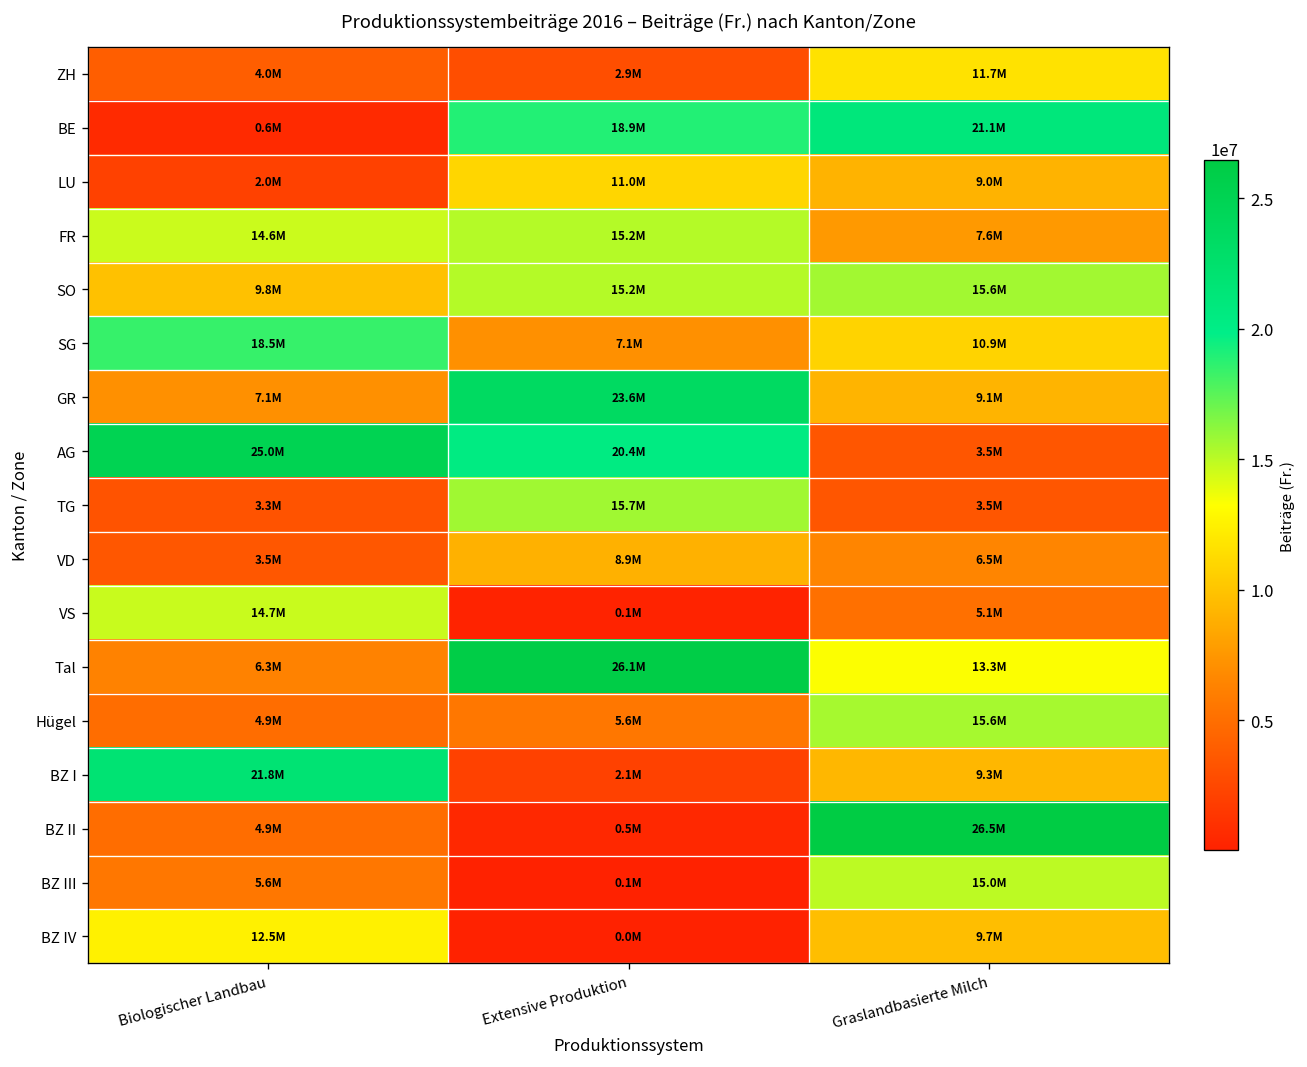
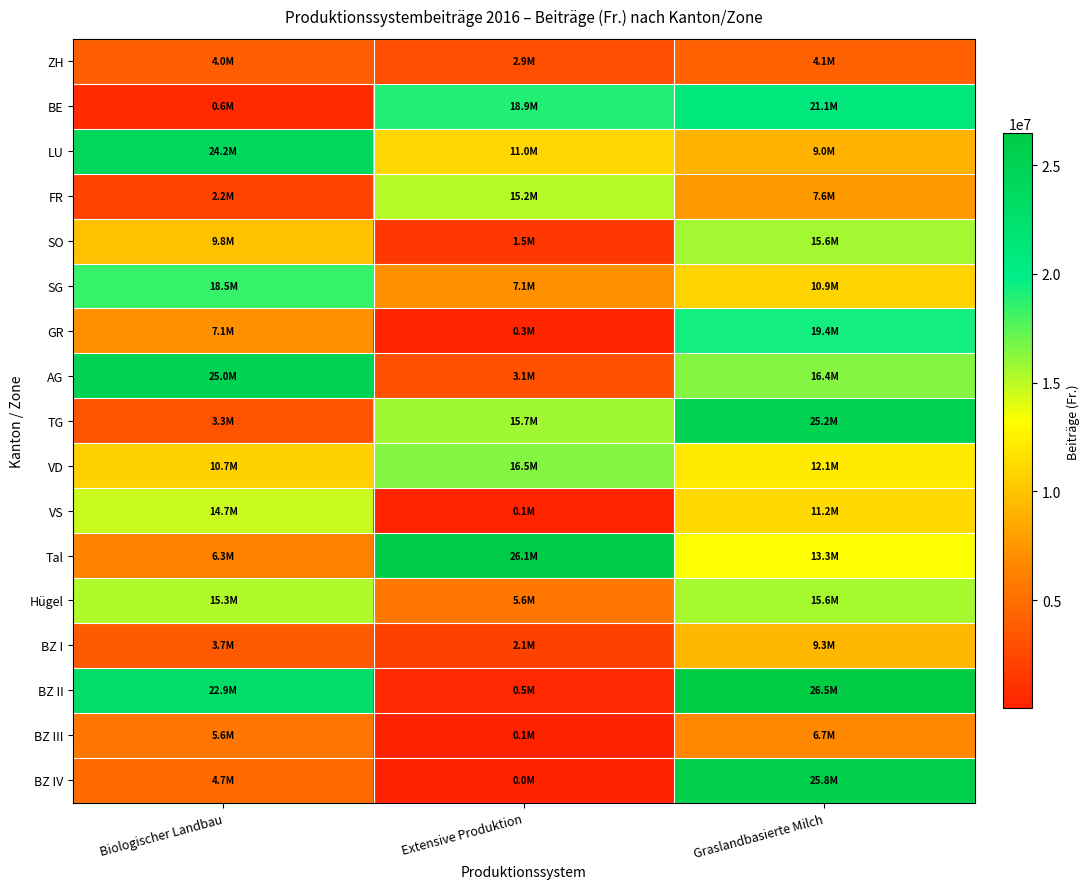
  {
    "ZH": {
      "Biologischer Landbau": "4.0M",
      "Extensive Produktion": "2.9M",
-     "Graslandbasierte Milch": "11.7M"
+     "Graslandbasierte Milch": "4.1M"
    },
    "BE": {
      "Biologischer Landbau": "0.6M",
      "Extensive Produktion": "18.9M",
      "Graslandbasierte Milch": "21.1M"
    },
    "LU": {
-     "Biologischer Landbau": "2.0M",
+     "Biologischer Landbau": "24.2M",
      "Extensive Produktion": "11.0M",
      "Graslandbasierte Milch": "9.0M"
    },
    "FR": {
-     "Biologischer Landbau": "14.6M",
+     "Biologischer Landbau": "2.2M",
      "Extensive Produktion": "15.2M",
      "Graslandbasierte Milch": "7.6M"
    },
    "SO": {
      "Biologischer Landbau": "9.8M",
-     "Extensive Produktion": "15.2M",
+     "Extensive Produktion": "1.5M",
      "Graslandbasierte Milch": "15.6M"
    },
    "SG": {
      "Biologischer Landbau": "18.5M",
      "Extensive Produktion": "7.1M",
      "Graslandbasierte Milch": "10.9M"
    },
    "GR": {
      "Biologischer Landbau": "7.1M",
-     "Extensive Produktion": "23.6M",
-     "Graslandbasierte Milch": "9.1M"
+     "Extensive Produktion": "0.3M",
+     "Graslandbasierte Milch": "19.4M"
    },
    "AG": {
      "Biologischer Landbau": "25.0M",
-     "Extensive Produktion": "20.4M",
-     "Graslandbasierte Milch": "3.5M"
+     "Extensive Produktion": "3.1M",
+     "Graslandbasierte Milch": "16.4M"
    },
    "TG": {
      "Biologischer Landbau": "3.3M",
      "Extensive Produktion": "15.7M",
-     "Graslandbasierte Milch": "3.5M"
+     "Graslandbasierte Milch": "25.2M"
    },
    "VD": {
-     "Biologischer Landbau": "3.5M",
-     "Extensive Produktion": "8.9M",
-     "Graslandbasierte Milch": "6.5M"
+     "Biologischer Landbau": "10.7M",
+     "Extensive Produktion": "16.5M",
+     "Graslandbasierte Milch": "12.1M"
    },
    "VS": {
      "Biologischer Landbau": "14.7M",
      "Extensive Produktion": "0.1M",
-     "Graslandbasierte Milch": "5.1M"
+     "Graslandbasierte Milch": "11.2M"
    },
    "Tal": {
      "Biologischer Landbau": "6.3M",
      "Extensive Produktion": "26.1M",
      "Graslandbasierte Milch": "13.3M"
    },
    "Hügel": {
-     "Biologischer Landbau": "4.9M",
+     "Biologischer Landbau": "15.3M",
      "Extensive Produktion": "5.6M",
      "Graslandbasierte Milch": "15.6M"
    },
    "BZ I": {
-     "Biologischer Landbau": "21.8M",
+     "Biologischer Landbau": "3.7M",
      "Extensive Produktion": "2.1M",
      "Graslandbasierte Milch": "9.3M"
    },
    "BZ II": {
-     "Biologischer Landbau": "4.9M",
+     "Biologischer Landbau": "22.9M",
      "Extensive Produktion": "0.5M",
      "Graslandbasierte Milch": "26.5M"
    },
    "BZ III": {
      "Biologischer Landbau": "5.6M",
      "Extensive Produktion": "0.1M",
-     "Graslandbasierte Milch": "15.0M"
+     "Graslandbasierte Milch": "6.7M"
    },
    "BZ IV": {
-     "Biologischer Landbau": "12.5M",
+     "Biologischer Landbau": "4.7M",
      "Extensive Produktion": "0.0M",
-     "Graslandbasierte Milch": "9.7M"
+     "Graslandbasierte Milch": "25.8M"
    }
  }
